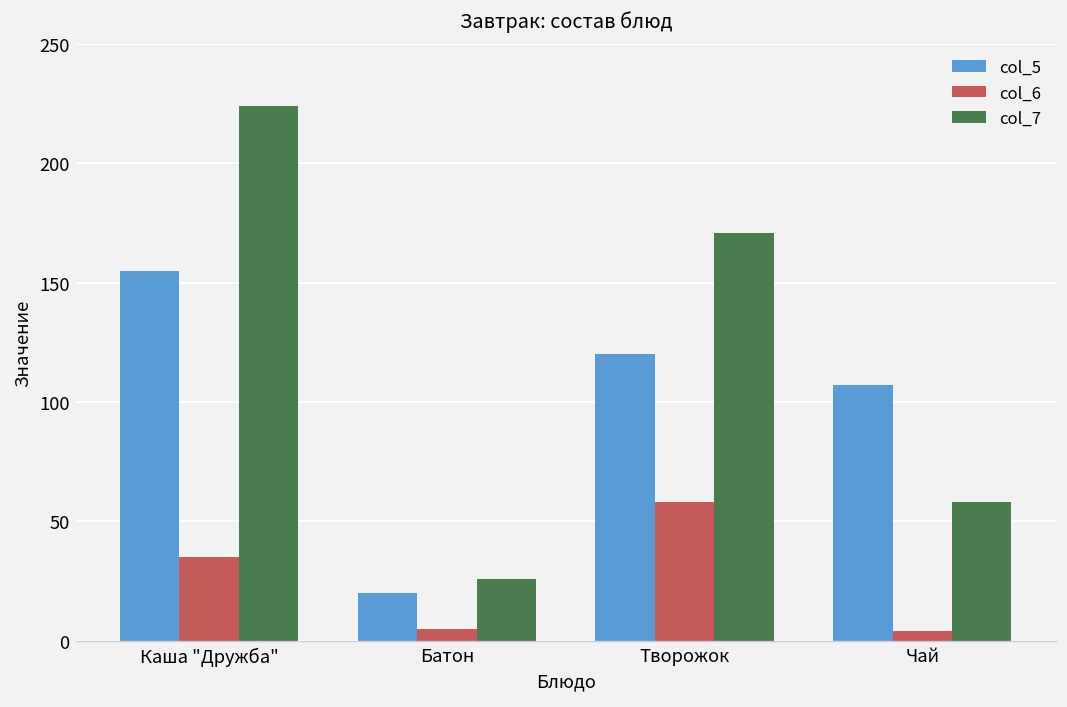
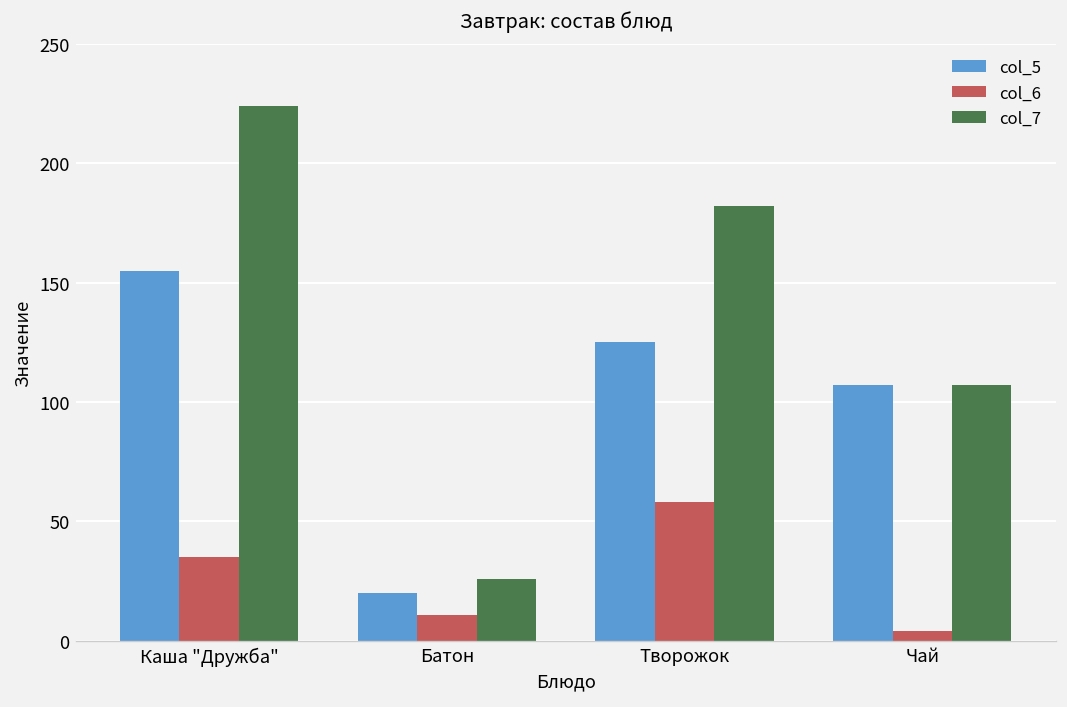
  {
    "col_5": {
      "Каша \"Дружба\"": 155,
      "Батон": 20,
-     "Творожок": 120,
+     "Творожок": 125,
      "Чай": 107
    },
    "col_6": {
      "Каша \"Дружба\"": 35,
-     "Батон": 5,
+     "Батон": 11,
      "Творожок": 58,
      "Чай": 4
    },
    "col_7": {
      "Каша \"Дружба\"": 224,
      "Батон": 26,
-     "Творожок": 171,
-     "Чай": 58
+     "Творожок": 182,
+     "Чай": 107
    }
  }
